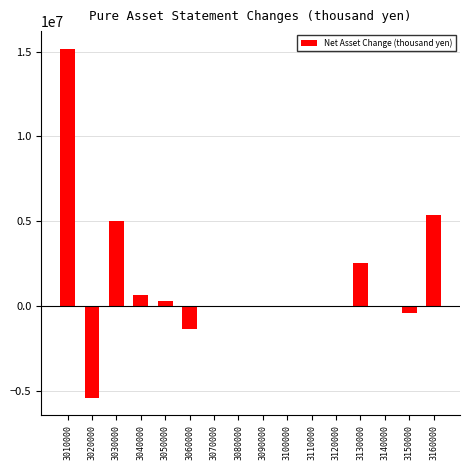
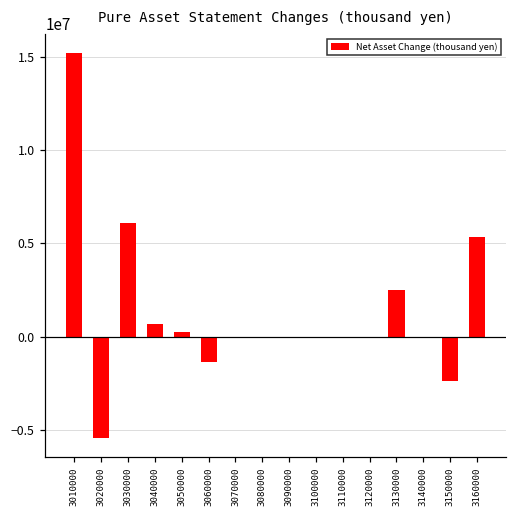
  {
    "3010000": 15200000,
    "3020000": -5400000,
-   "3030000": 5000000,
+   "3030000": 6100000,
    "3040000": 700000,
    "3050000": 300000,
    "3060000": -1400000,
    "3070000": 0,
    "3080000": 0,
    "3090000": 0,
    "3100000": 0,
    "3110000": 0,
    "3120000": 0,
    "3130000": 2500000,
    "3140000": 0,
-   "3150000": -400000,
+   "3150000": -2400000,
    "3160000": 5300000
  }
